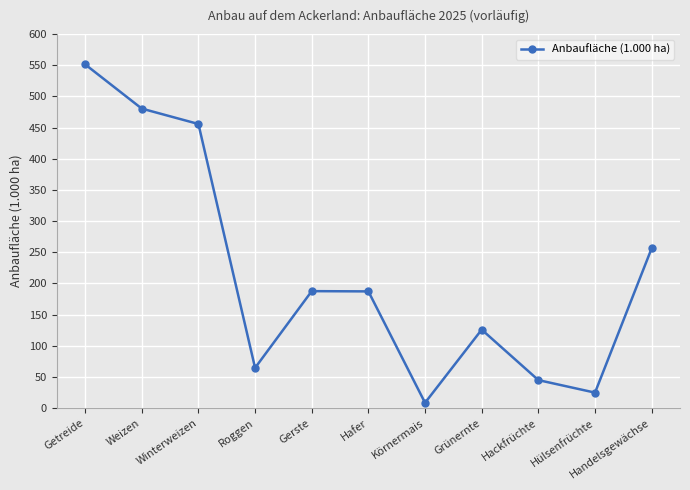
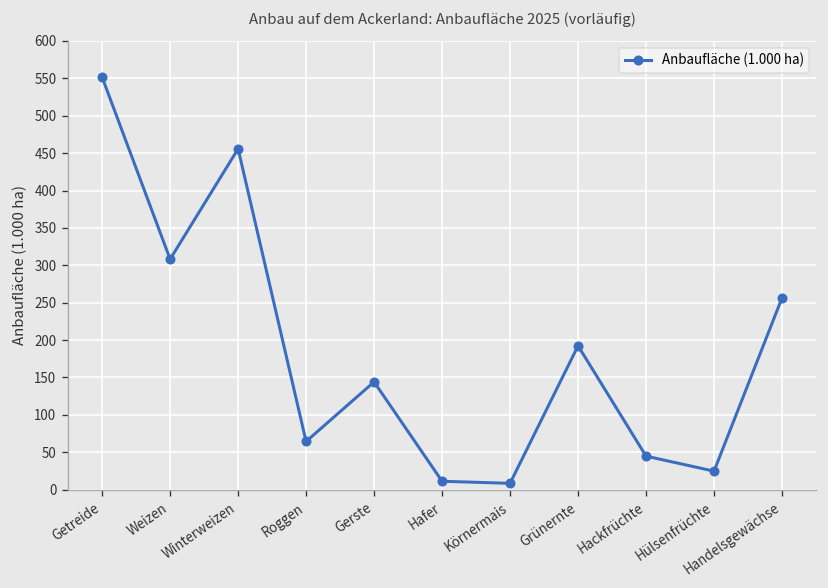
  {
    "Getreide": 550,
-   "Weizen": 480,
+   "Weizen": 310,
    "Winterweizen": 460,
    "Roggen": 60,
-   "Gerste": 190,
-   "Hafer": 190,
+   "Gerste": 140,
+   "Hafer": 10,
    "Körnermais": 10,
-   "Grünernte": 130,
+   "Grünernte": 190,
    "Hackfrüchte": 40,
    "Hülsenfrüchte": 20,
    "Handelsgewächse": 260
  }
